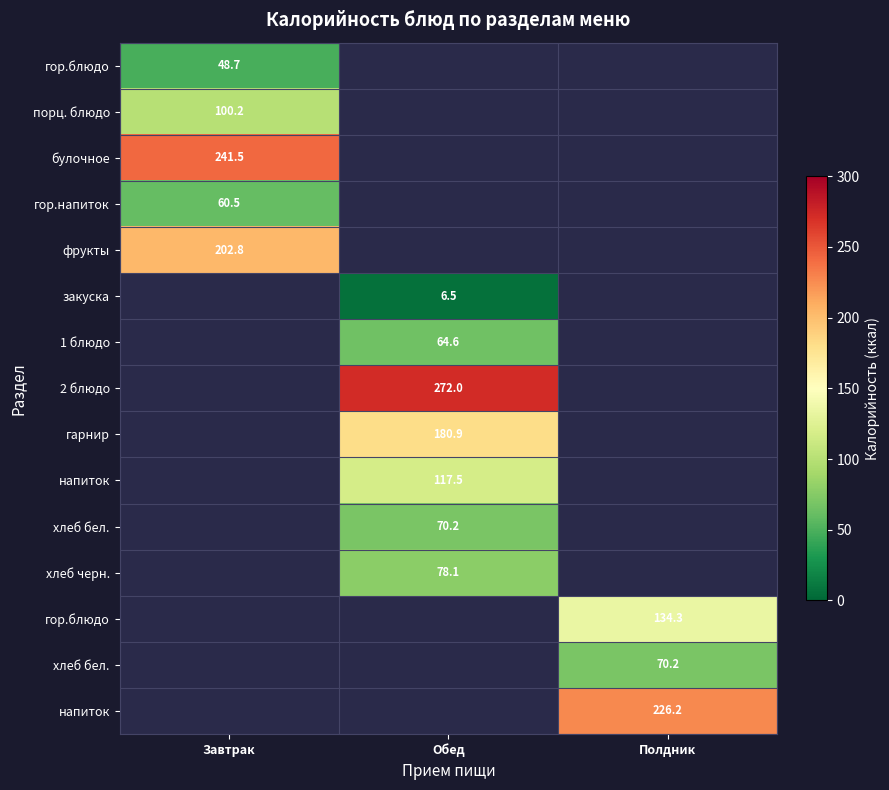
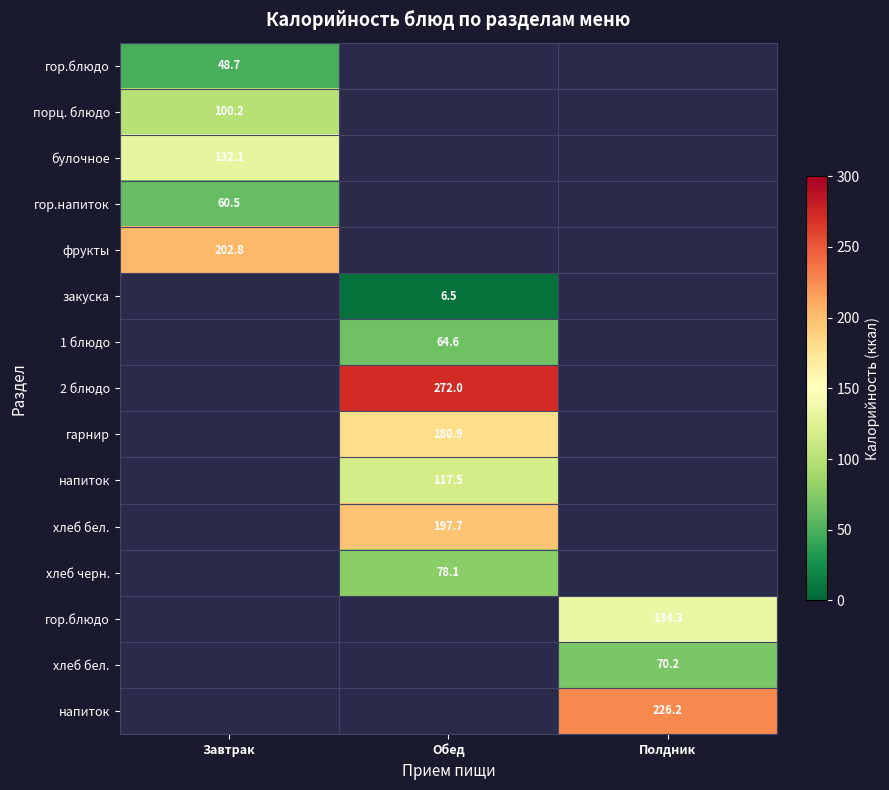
  {
    "гор.блюдо": {
      "Завтрак": 48.7,
      "Полдник": 134.3
    },
    "порц. блюдо": {
      "Завтрак": 100.2
    },
    "булочное": {
-     "Завтрак": 241.5
+     "Завтрак": 132.1
    },
    "гор.напиток": {
      "Завтрак": 60.5
    },
    "фрукты": {
      "Завтрак": 202.8
    },
    "закуска": {
      "Обед": 6.5
    },
    "1 блюдо": {
      "Обед": 64.6
    },
    "2 блюдо": {
      "Обед": 272.0
    },
    "гарнир": {
      "Обед": 180.9
    },
    "напиток": {
      "Обед": 117.5,
      "Полдник": 226.2
    },
    "хлеб бел.": {
-     "Обед": 70.2,
+     "Обед": 197.7,
      "Полдник": 70.2
    },
    "хлеб черн.": {
      "Обед": 78.1
    }
  }
